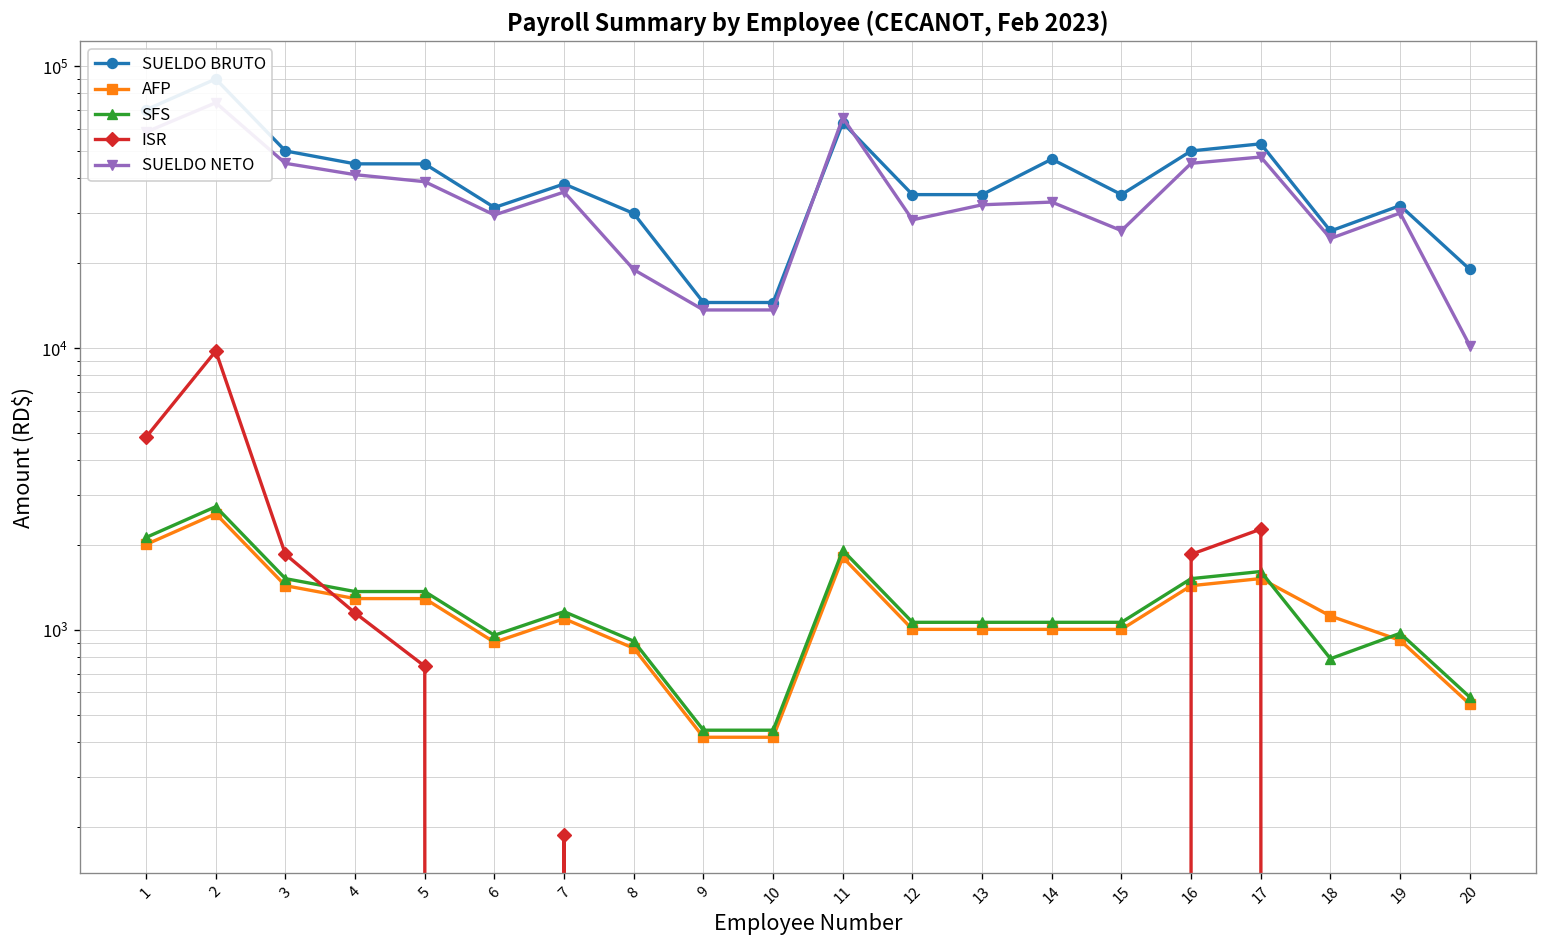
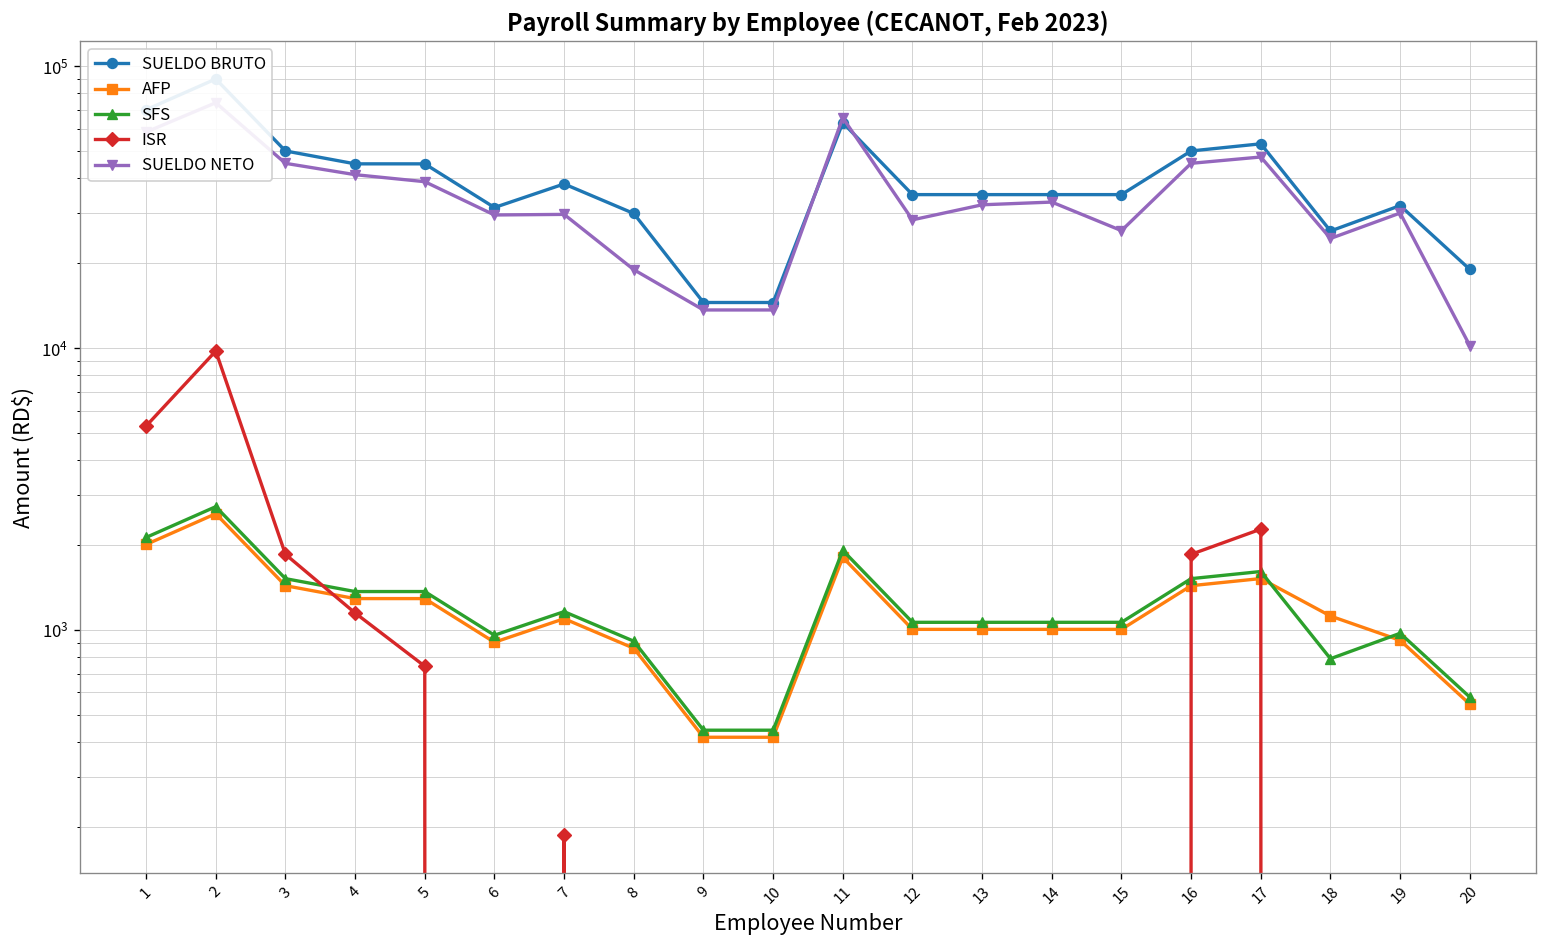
  {
    "SUELDO BRUTO": {
      "3": 50000,
      "4": 45000,
      "5": 45000,
      "6": 32000,
      "7": 38000,
      "8": 30000,
      "9": 15000,
      "10": 15000,
      "11": 63000,
      "12": 35000,
      "13": 35000,
-     "14": 47000,
+     "14": 35000,
      "15": 35000,
      "16": 50000,
      "17": 53000,
      "18": 26000,
      "19": 32000,
      "20": 19000
    },
    "AFP": {
      "1": 2000,
      "2": 2600,
      "3": 1400,
      "4": 1300,
      "5": 1300,
      "6": 900,
      "7": 1100,
      "8": 860,
      "9": 420,
      "10": 420,
      "11": 1800,
      "12": 1000,
      "13": 1000,
      "14": 1000,
      "15": 1000,
      "16": 1400,
      "17": 1500,
      "18": 1100,
      "19": 920,
      "20": 550
    },
    "SFS": {
      "1": 2100,
      "2": 2700,
      "3": 1500,
      "4": 1400,
      "5": 1400,
      "6": 960,
      "7": 1200,
      "8": 910,
      "9": 440,
      "10": 440,
      "11": 1900,
      "12": 1100,
      "13": 1100,
      "14": 1100,
      "15": 1100,
      "16": 1500,
      "17": 1600,
      "18": 790,
      "19": 970,
      "20": 580
    },
    "ISR": {
-     "1": 4800,
+     "1": 5300,
      "2": 9800,
      "3": 1900,
      "4": 1100,
      "5": 740,
      "7": 190,
      "16": 1900,
      "17": 2300
    },
    "SUELDO NETO": {
      "3": 45000,
      "4": 41000,
      "5": 39000,
      "6": 30000,
-     "7": 36000,
+     "7": 30000,
      "8": 19000,
      "9": 14000,
      "10": 14000,
      "11": 66000,
      "12": 28000,
      "13": 32000,
      "14": 33000,
      "15": 26000,
      "16": 45000,
      "17": 48000,
      "18": 24000,
      "19": 30000,
      "20": 10200
    }
  }
